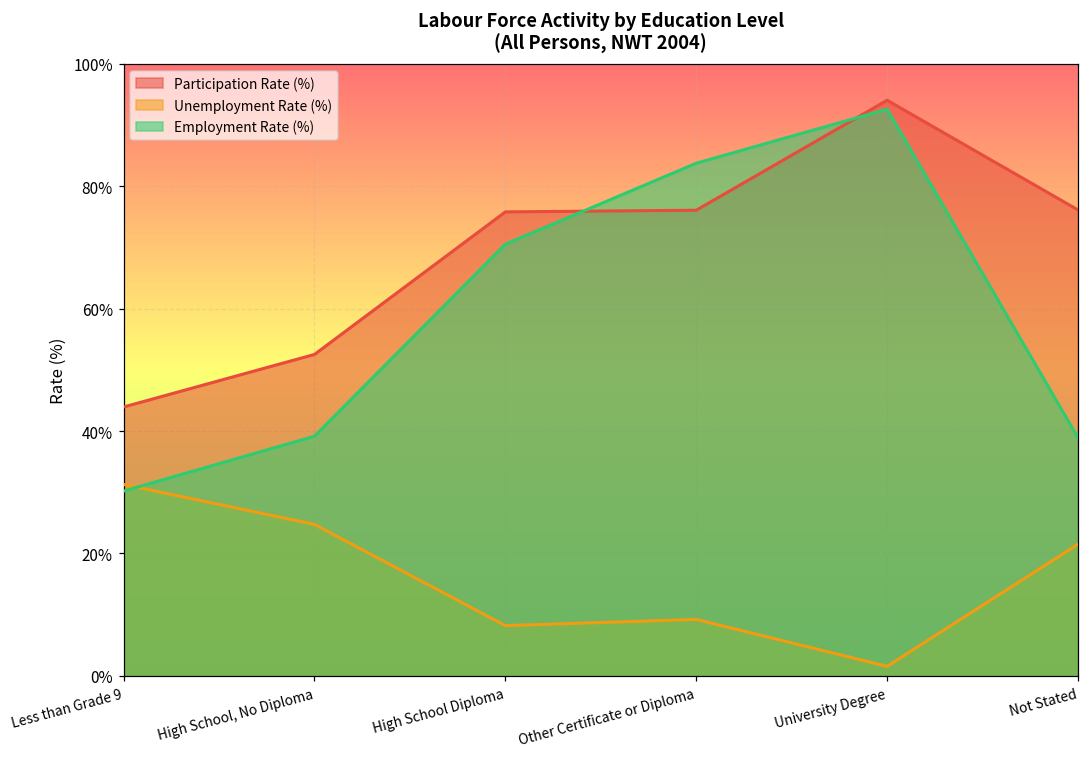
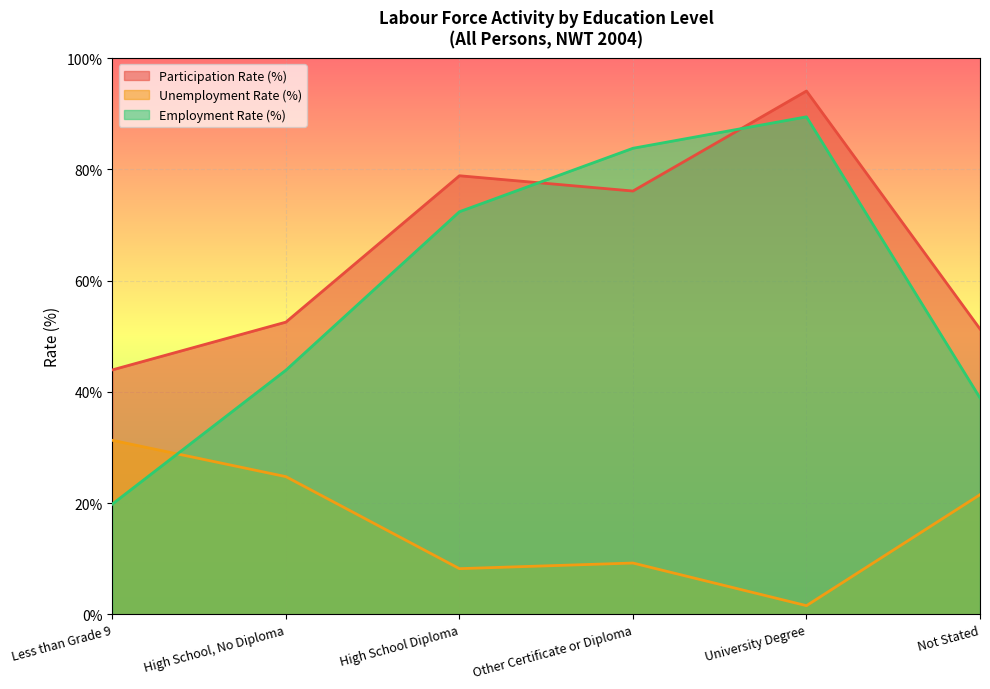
  {
    "Participation Rate (%)": {
      "Less than Grade 9": "44%",
      "High School, No Diploma": "53%",
-     "High School Diploma": "76%",
+     "High School Diploma": "79%",
      "Other Certificate or Diploma": "76%",
      "University Degree": "94%",
-     "Not Stated": "76%"
+     "Not Stated": "51%"
    },
    "Unemployment Rate (%)": {
      "Less than Grade 9": "31%",
      "High School, No Diploma": "25%",
      "High School Diploma": "8%",
      "Other Certificate or Diploma": "9%",
      "University Degree": "2%",
      "Not Stated": "22%"
    },
    "Employment Rate (%)": {
-     "Less than Grade 9": "30%",
-     "High School, No Diploma": "39%",
-     "High School Diploma": "71%",
+     "Less than Grade 9": "20%",
+     "High School, No Diploma": "44%",
+     "High School Diploma": "72%",
      "Other Certificate or Diploma": "84%",
-     "University Degree": "93%",
+     "University Degree": "89%",
      "Not Stated": "39%"
    }
  }
